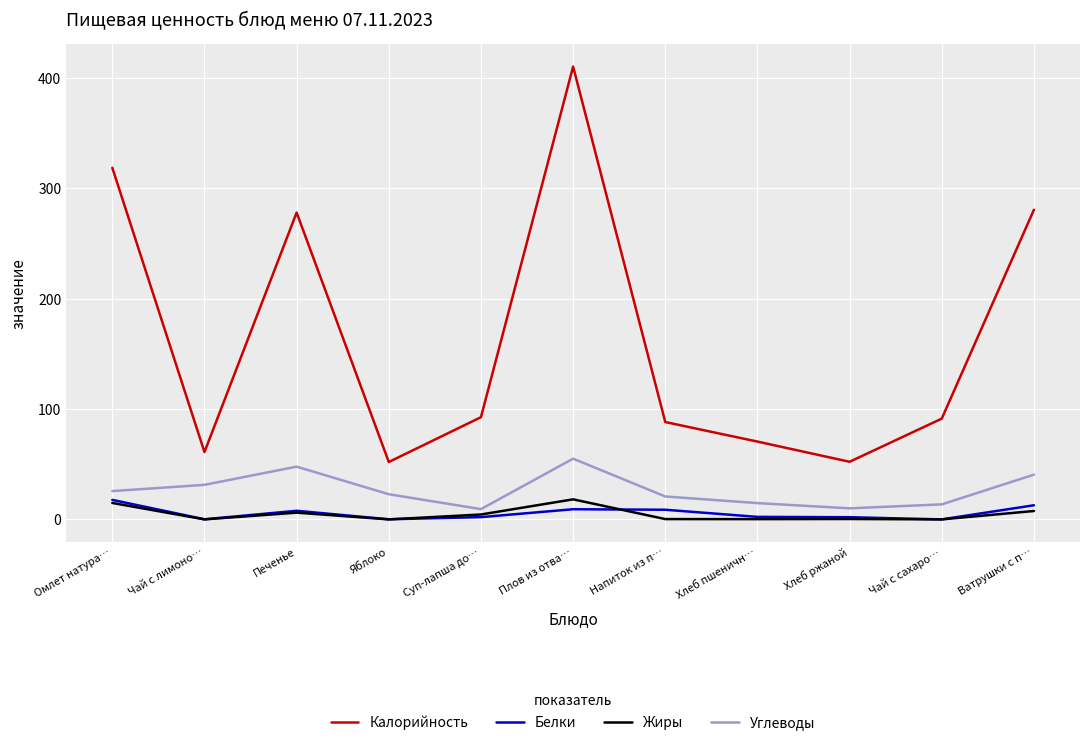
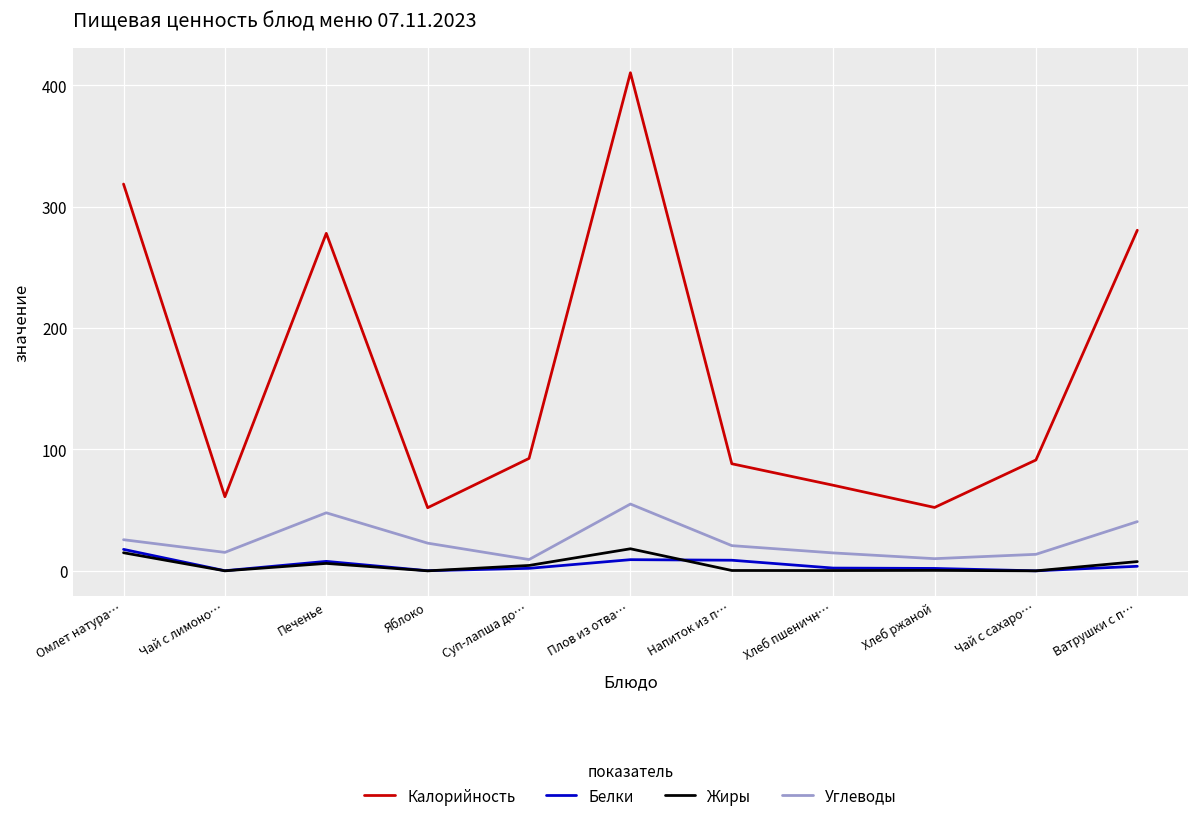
  {
    "Калорийность": {
      "Омлет натура…": 319,
      "Чай с лимоно…": 61,
      "Печенье": 278,
      "Яблоко": 52,
      "Суп-лапша до…": 93,
      "Плов из отва…": 410,
      "Напиток из п…": 88,
      "Хлеб пшеничн…": 71,
      "Хлеб ржаной": 52,
      "Чай с сахаро…": 91,
      "Ватрушки с п…": 281
    },
    "Белки": {
      "Омлет натура…": 18,
      "Суп-лапша до…": 2,
      "Плов из отва…": 9,
      "Напиток из п…": 9,
-     "Ватрушки с п…": 13
+     "Ватрушки с п…": 4
    },
    "Жиры": {
      "Омлет натура…": 15,
      "Суп-лапша до…": 4,
      "Плов из отва…": 18,
      "Напиток из п…": 0,
      "Ватрушки с п…": 8
    },
    "Углеводы": {
      "Омлет натура…": 26,
-     "Чай с лимоно…": 31,
+     "Чай с лимоно…": 15,
      "Печенье": 48,
      "Яблоко": 23,
      "Суп-лапша до…": 9,
      "Плов из отва…": 55,
      "Напиток из п…": 21,
      "Хлеб пшеничн…": 15,
      "Хлеб ржаной": 10,
      "Чай с сахаро…": 14,
      "Ватрушки с п…": 41
    }
  }
